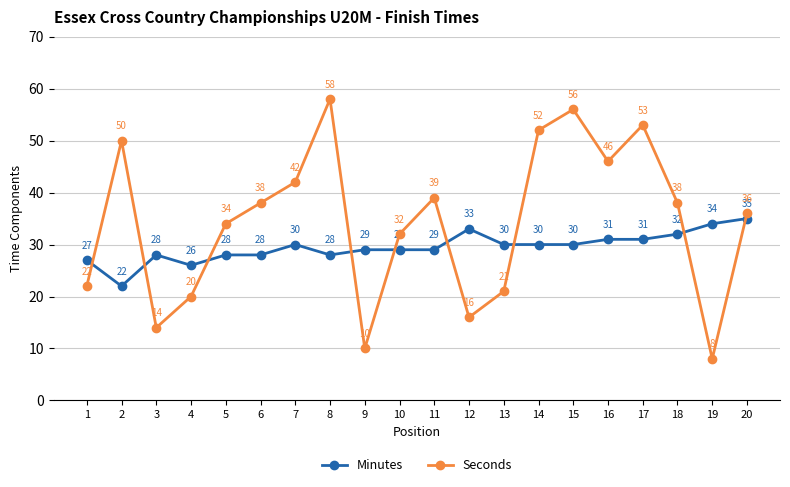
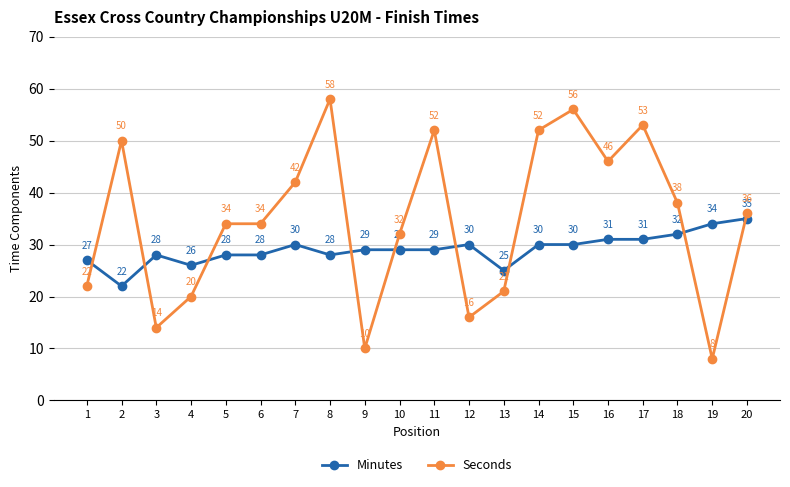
  {
    "Minutes": {
      "1": 27,
      "2": 22,
      "3": 28,
      "4": 26,
      "5": 28,
      "6": 28,
      "7": 30,
      "8": 28,
      "9": 29,
      "11": 29,
-     "12": 33,
-     "13": 30,
+     "12": 30,
+     "13": 25,
      "14": 30,
      "15": 30,
      "16": 31,
      "17": 31,
      "18": 32,
      "19": 34
    },
    "Seconds": {
      "1": 22,
      "2": 50,
      "3": 14,
      "4": 20,
      "5": 34,
-     "6": 38,
+     "6": 34,
      "7": 42,
      "8": 58,
      "9": 10,
      "10": 32,
-     "11": 39,
+     "11": 52,
      "12": 16,
      "13": 21,
      "14": 52,
      "15": 56,
      "16": 46,
      "17": 53,
      "18": 38,
      "19": 8
    }
  }
